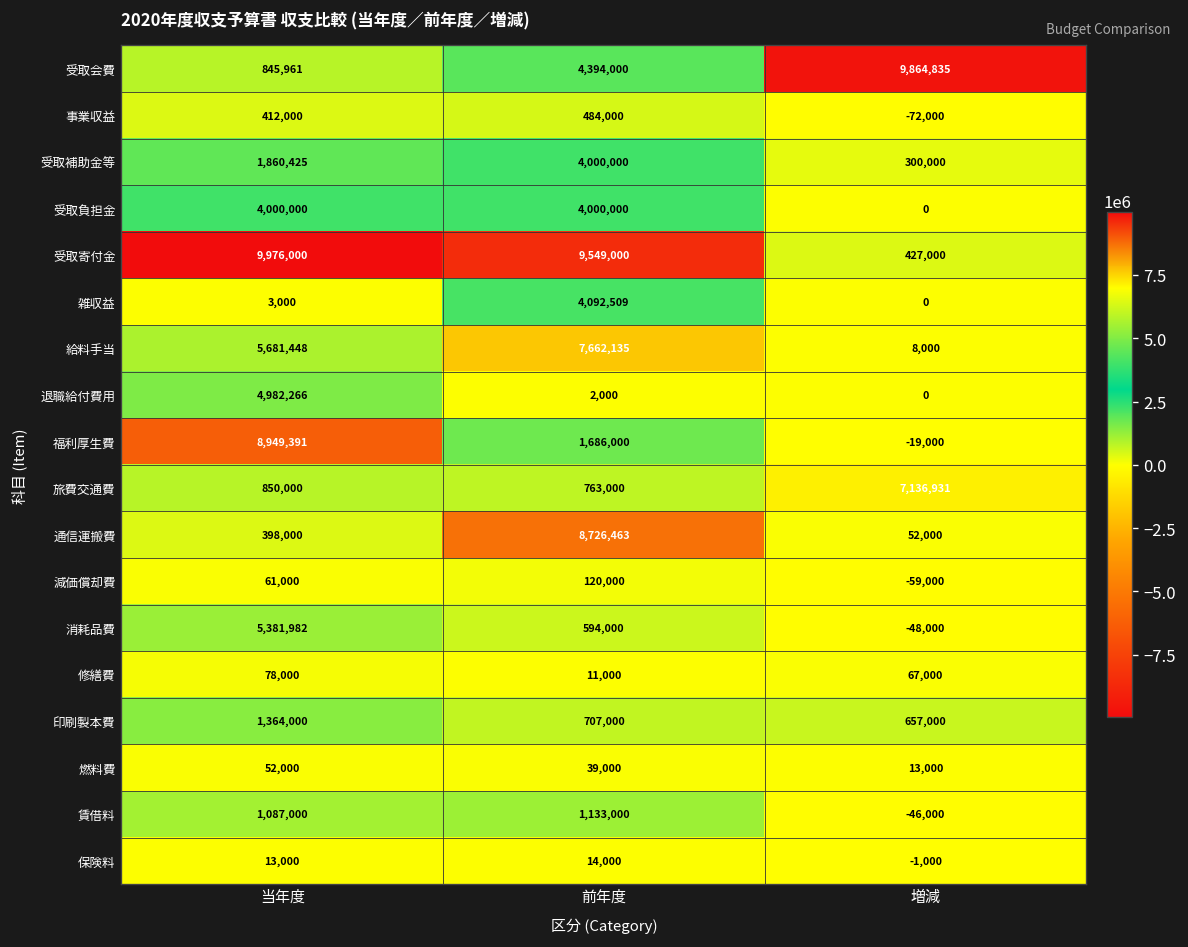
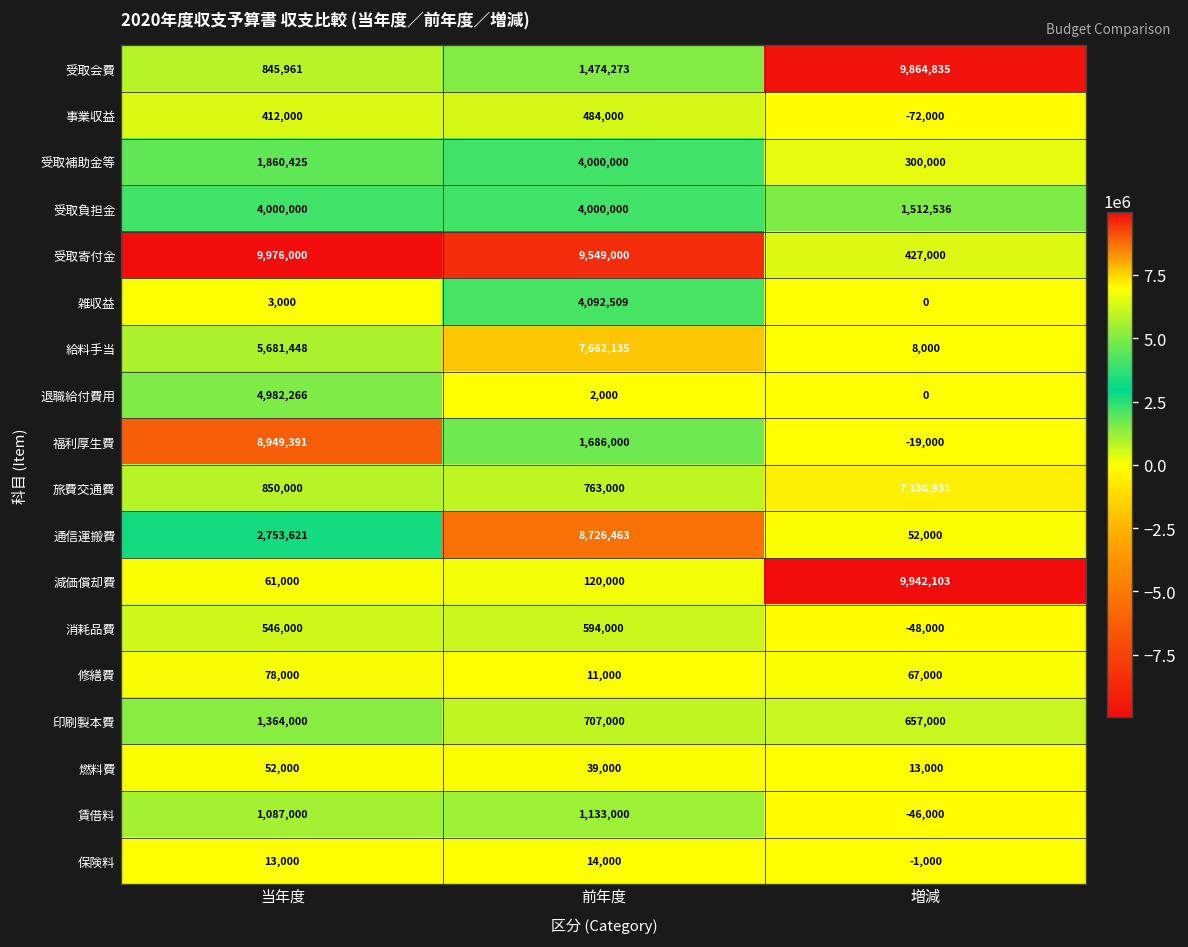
  {
    "受取会費": {
      "当年度": "845,961",
-     "前年度": "4,394,000",
+     "前年度": "1,474,273",
      "増減": "9,864,835"
    },
    "事業収益": {
      "当年度": "412,000",
      "前年度": "484,000",
      "増減": "-72,000"
    },
    "受取補助金等": {
      "当年度": "1,860,425",
      "前年度": "4,000,000",
      "増減": "300,000"
    },
    "受取負担金": {
      "当年度": "4,000,000",
      "前年度": "4,000,000",
-     "増減": "0"
+     "増減": "1,512,536"
    },
    "受取寄付金": {
      "当年度": "9,976,000",
      "前年度": "9,549,000",
      "増減": "427,000"
    },
    "雑収益": {
      "当年度": "3,000",
      "前年度": "4,092,509",
      "増減": "0"
    },
    "給料手当": {
      "当年度": "5,681,448",
      "前年度": "7,662,135",
      "増減": "8,000"
    },
    "退職給付費用": {
      "当年度": "4,982,266",
      "前年度": "2,000",
      "増減": "0"
    },
    "福利厚生費": {
      "当年度": "8,949,391",
      "前年度": "1,686,000",
      "増減": "-19,000"
    },
    "旅費交通費": {
      "当年度": "850,000",
      "前年度": "763,000",
      "増減": "7,136,931"
    },
    "通信運搬費": {
-     "当年度": "398,000",
+     "当年度": "2,753,621",
      "前年度": "8,726,463",
      "増減": "52,000"
    },
    "減価償却費": {
      "当年度": "61,000",
      "前年度": "120,000",
-     "増減": "-59,000"
+     "増減": "9,942,103"
    },
    "消耗品費": {
-     "当年度": "5,381,982",
+     "当年度": "546,000",
      "前年度": "594,000",
      "増減": "-48,000"
    },
    "修繕費": {
      "当年度": "78,000",
      "前年度": "11,000",
      "増減": "67,000"
    },
    "印刷製本費": {
      "当年度": "1,364,000",
      "前年度": "707,000",
      "増減": "657,000"
    },
    "燃料費": {
      "当年度": "52,000",
      "前年度": "39,000",
      "増減": "13,000"
    },
    "賃借料": {
      "当年度": "1,087,000",
      "前年度": "1,133,000",
      "増減": "-46,000"
    },
    "保険料": {
      "当年度": "13,000",
      "前年度": "14,000",
      "増減": "-1,000"
    }
  }
